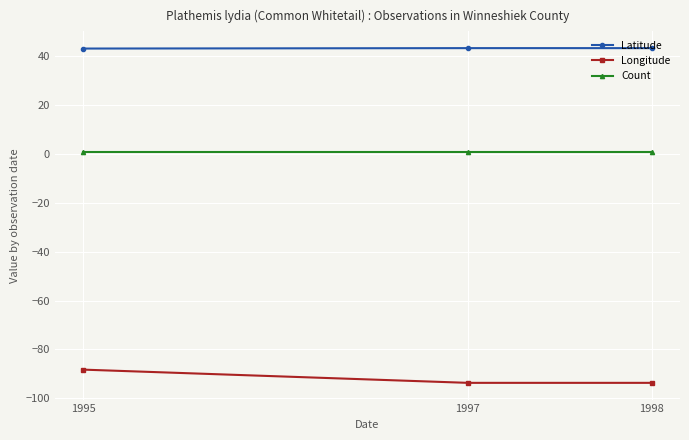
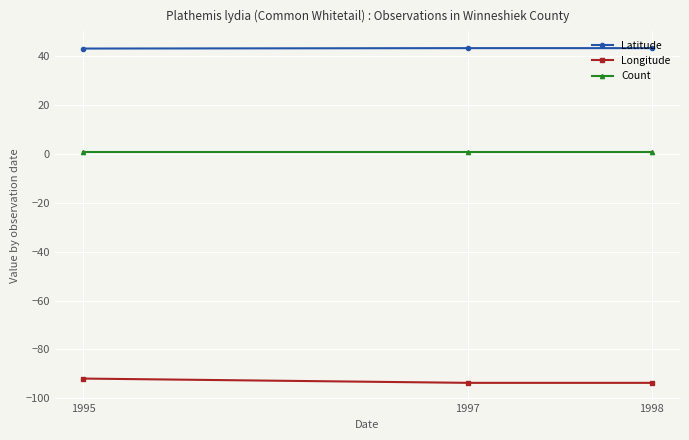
  {
    "Latitude": {
      "1995": 43,
      "1997": 43,
      "1998": 43
    },
    "Longitude": {
-     "1995": -88,
+     "1995": -92,
      "1997": -94,
      "1998": -94
    },
    "Count": {
      "1995": 1,
      "1997": 1,
      "1998": 1
    }
  }
